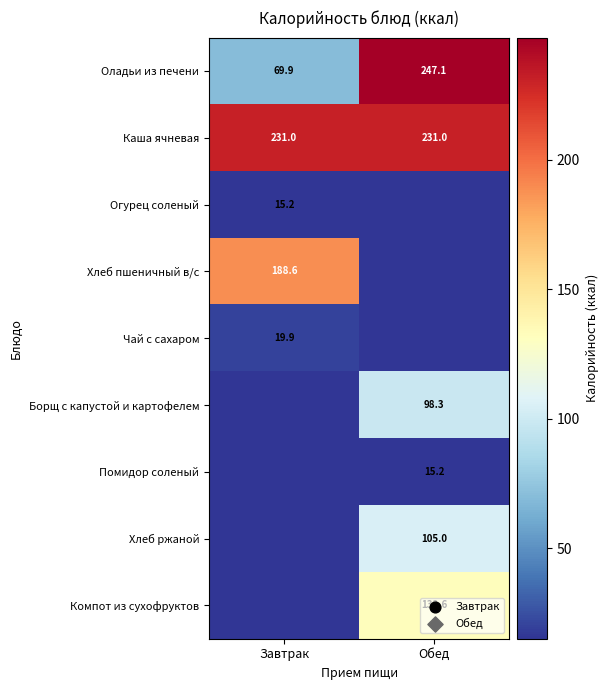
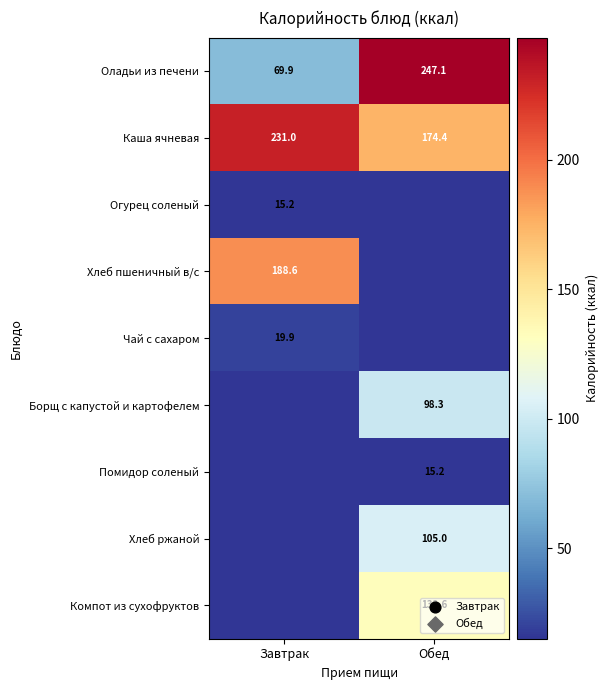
  {
    "Оладьи из печени": {
      "Завтрак": 69.9,
      "Обед": 247.1
    },
    "Каша ячневая": {
      "Завтрак": 231.0,
-     "Обед": 231.0
+     "Обед": 174.4
    },
    "Огурец соленый": {
      "Завтрак": 15.2
    },
    "Хлеб пшеничный в/с": {
      "Завтрак": 188.6
    },
    "Чай с сахаром": {
      "Завтрак": 19.9
    },
    "Борщ с капустой и картофелем": {
      "Обед": 98.3
    },
    "Помидор соленый": {
      "Обед": 15.2
    },
    "Хлеб ржаной": {
      "Обед": 105.0
    }
  }
